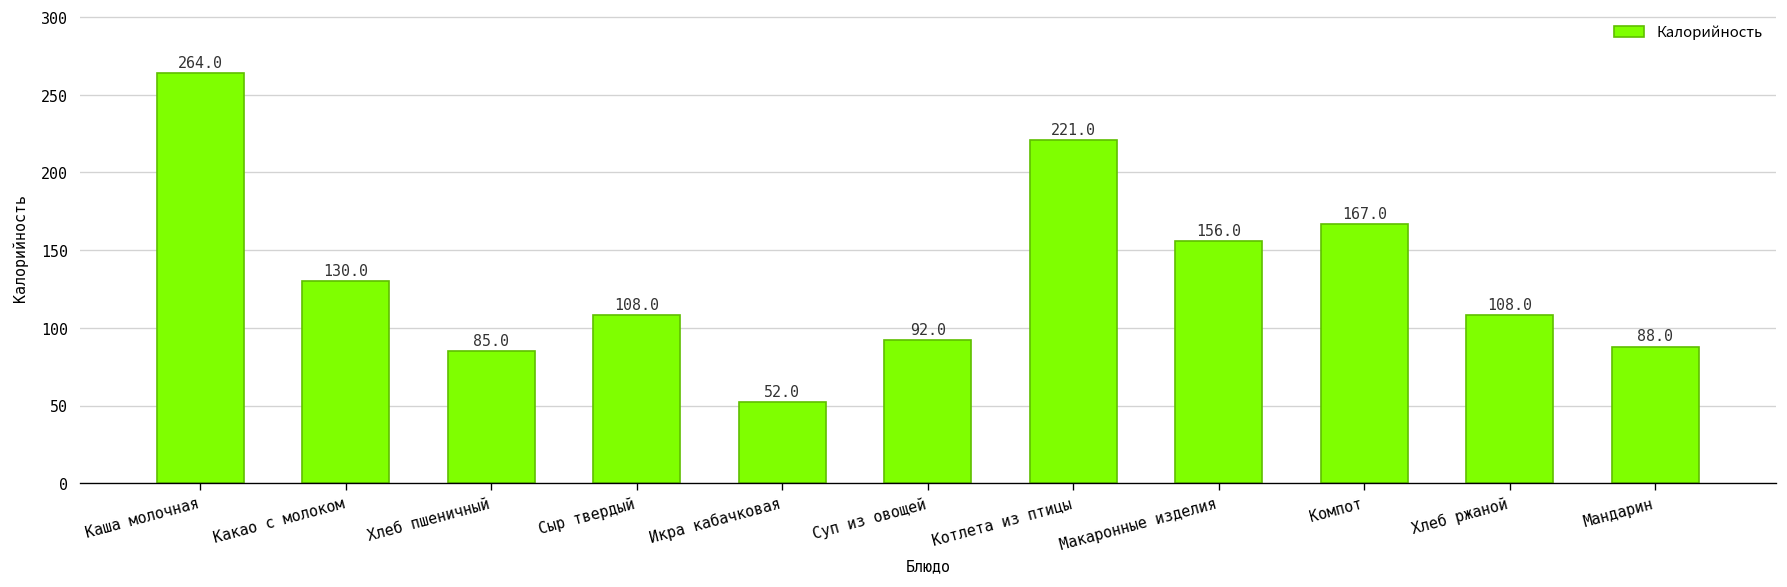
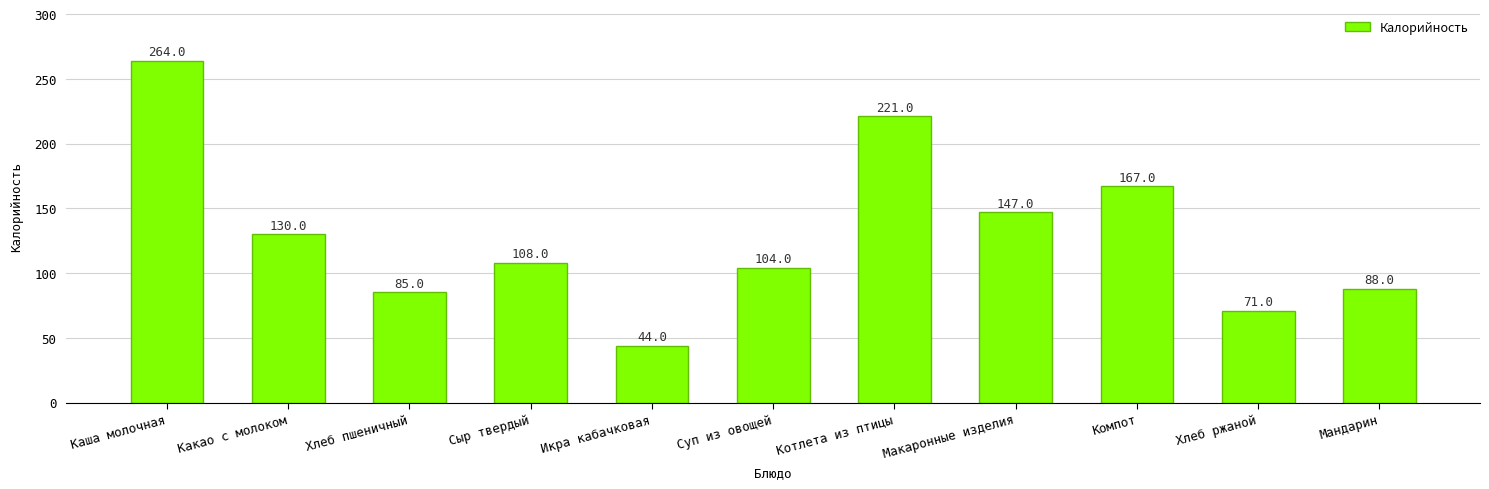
  {
    "Каша молочная": 264.0,
    "Какао с молоком": 130.0,
    "Хлеб пшеничный": 85.0,
    "Сыр твердый": 108.0,
-   "Икра кабачковая": 52.0,
-   "Суп из овощей": 92.0,
+   "Икра кабачковая": 44.0,
+   "Суп из овощей": 104.0,
    "Котлета из птицы": 221.0,
-   "Макаронные изделия": 156.0,
+   "Макаронные изделия": 147.0,
    "Компот": 167.0,
-   "Хлеб ржаной": 108.0,
+   "Хлеб ржаной": 71.0,
    "Мандарин": 88.0
  }
